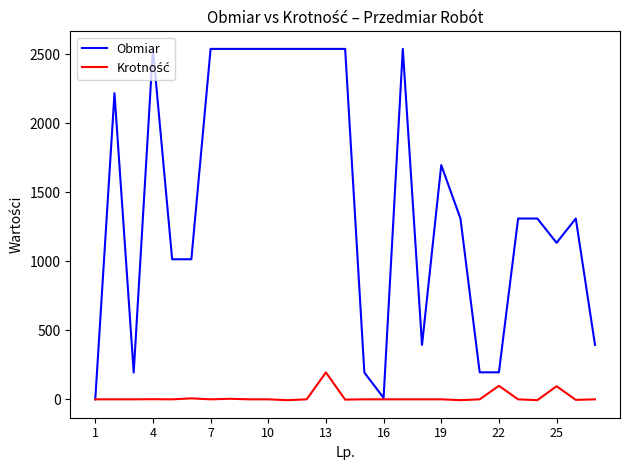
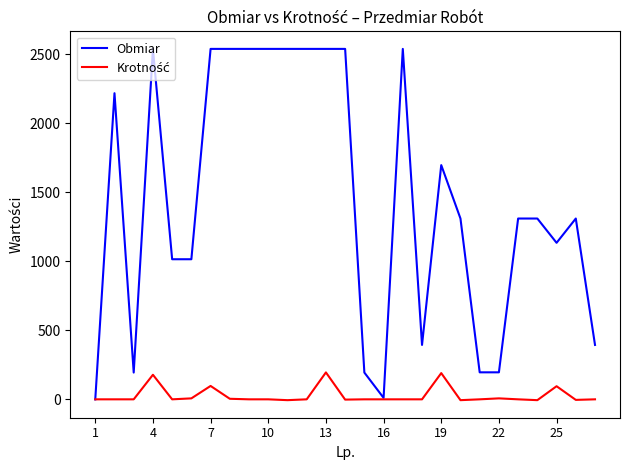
  {
    "Obmiar": {
      "7": 2540,
      "10": 2540,
      "13": 2540,
      "19": 1700,
      "22": 200,
      "25": 1140
    },
    "Krotność": {
-     "4": 0,
-     "7": 0,
+     "4": 180,
+     "7": 100,
      "10": 0,
      "13": 200,
-     "19": 0,
-     "22": 100,
+     "19": 190,
+     "22": 10,
      "25": 100
    }
  }
